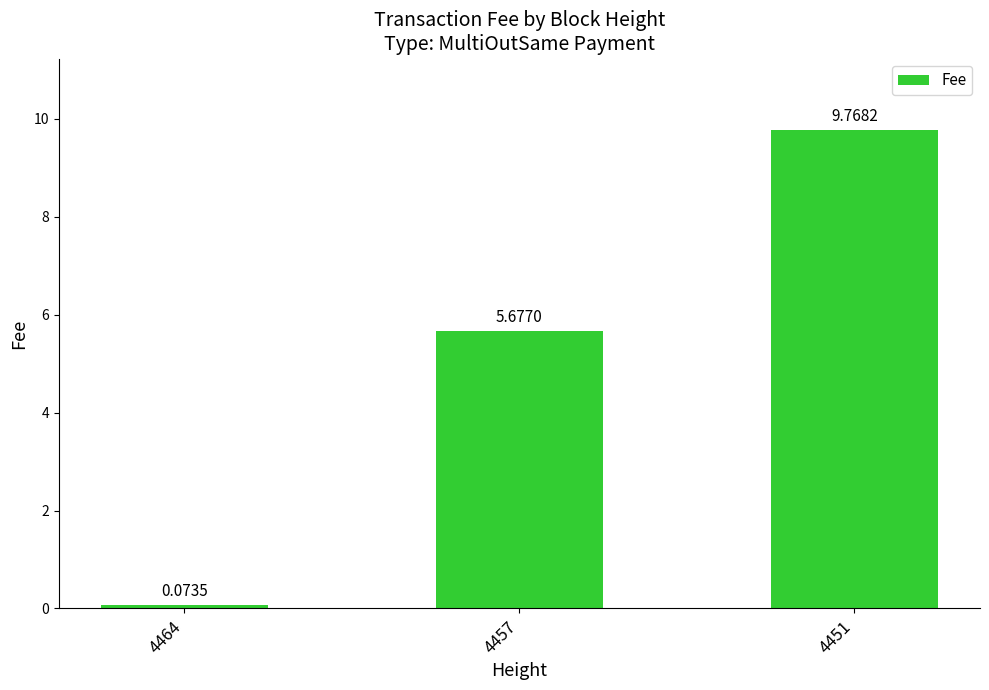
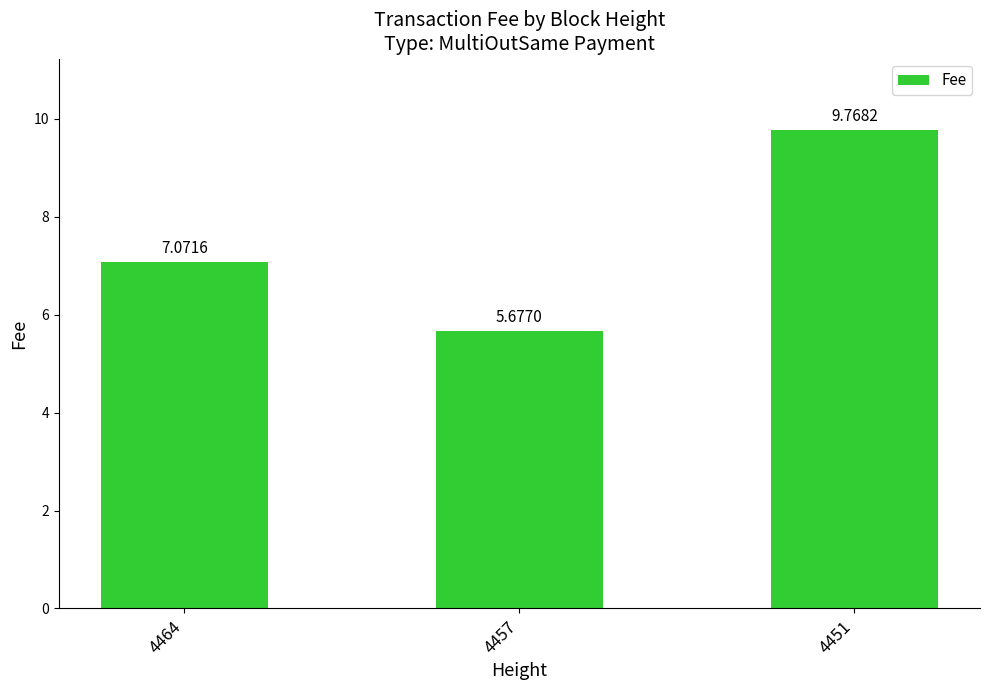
  {
-   "4464": 0.0735,
+   "4464": 7.0716,
    "4457": 5.6770,
    "4451": 9.7682
  }
